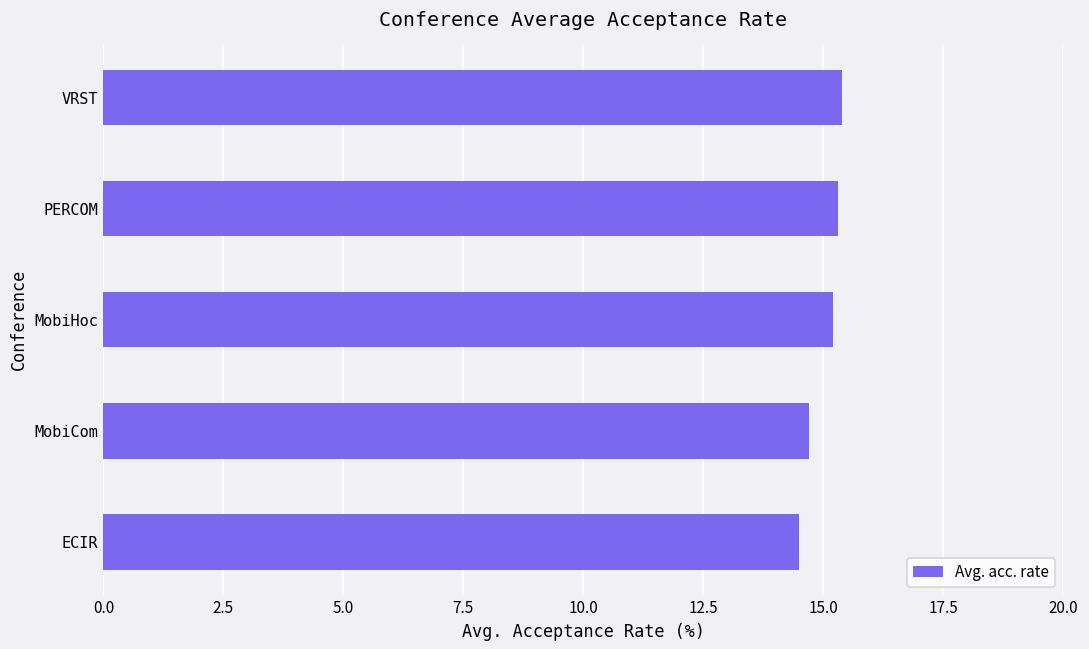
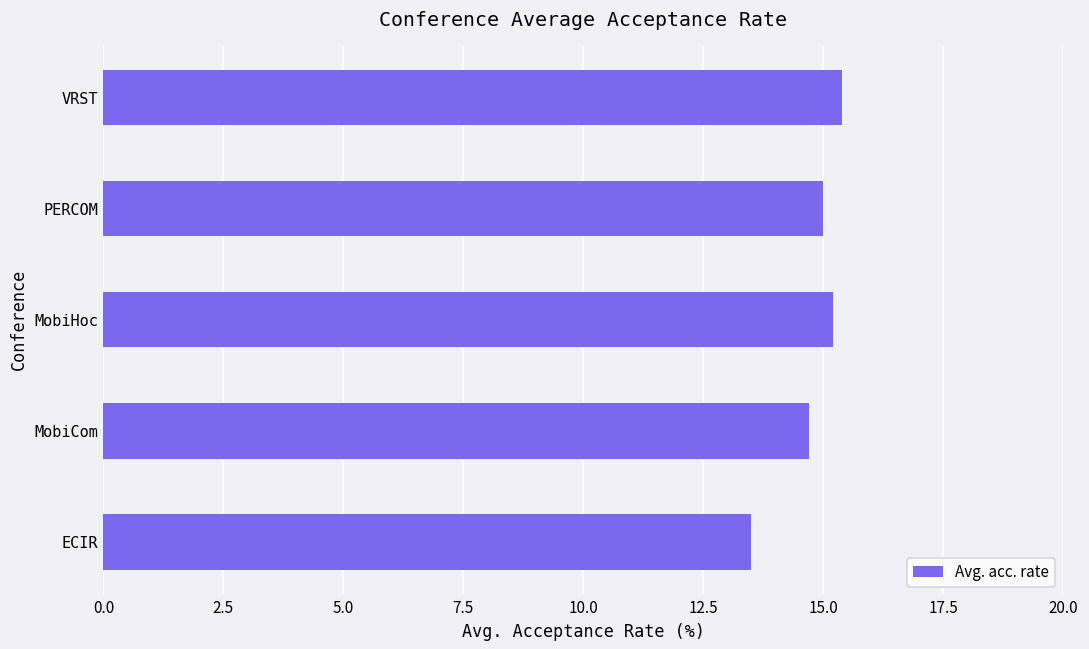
  {
    "VRST": 15.4,
-   "PERCOM": 15.3,
+   "PERCOM": 15.0,
    "MobiHoc": 15.2,
    "MobiCom": 14.7,
-   "ECIR": 14.5
+   "ECIR": 13.5
  }
